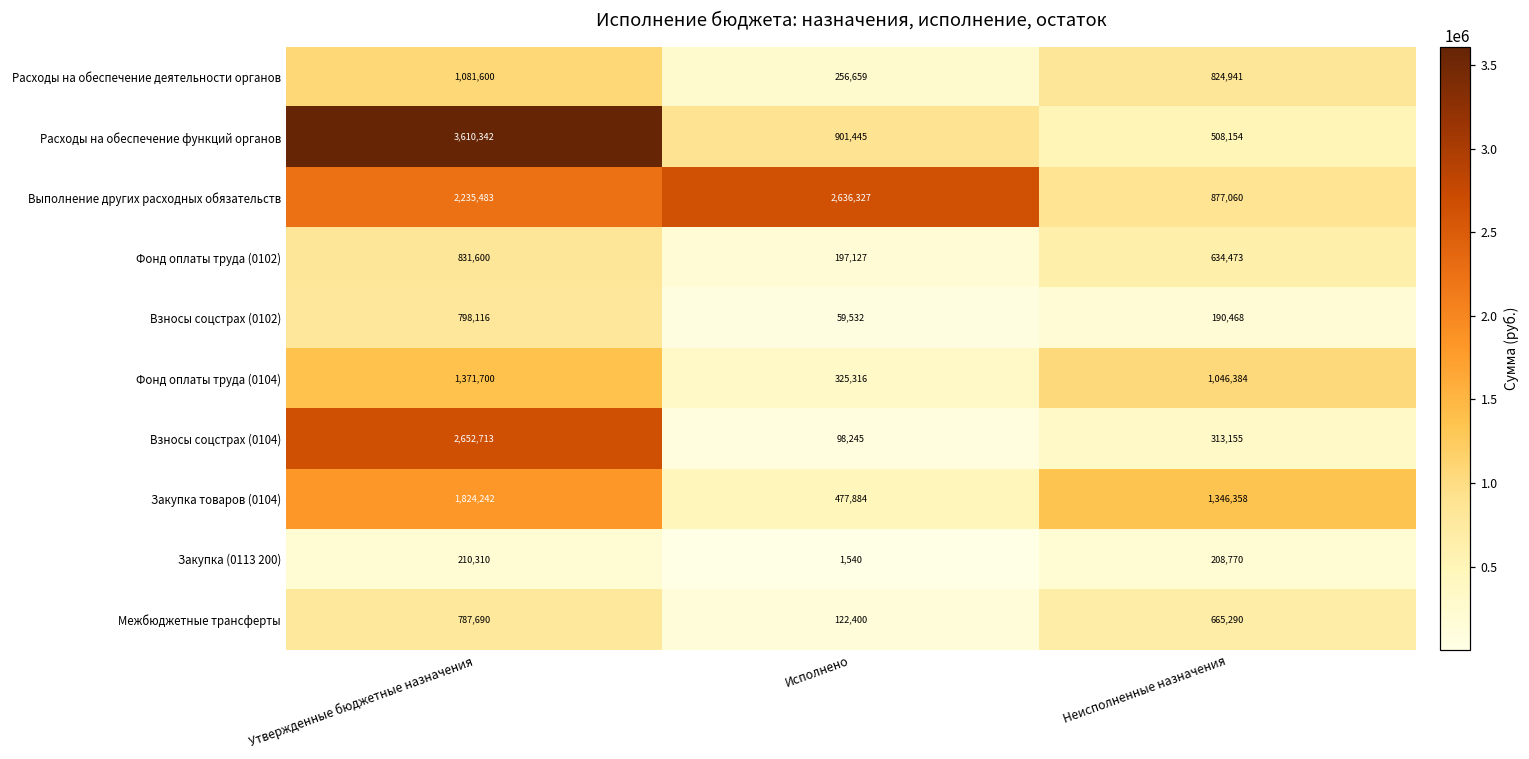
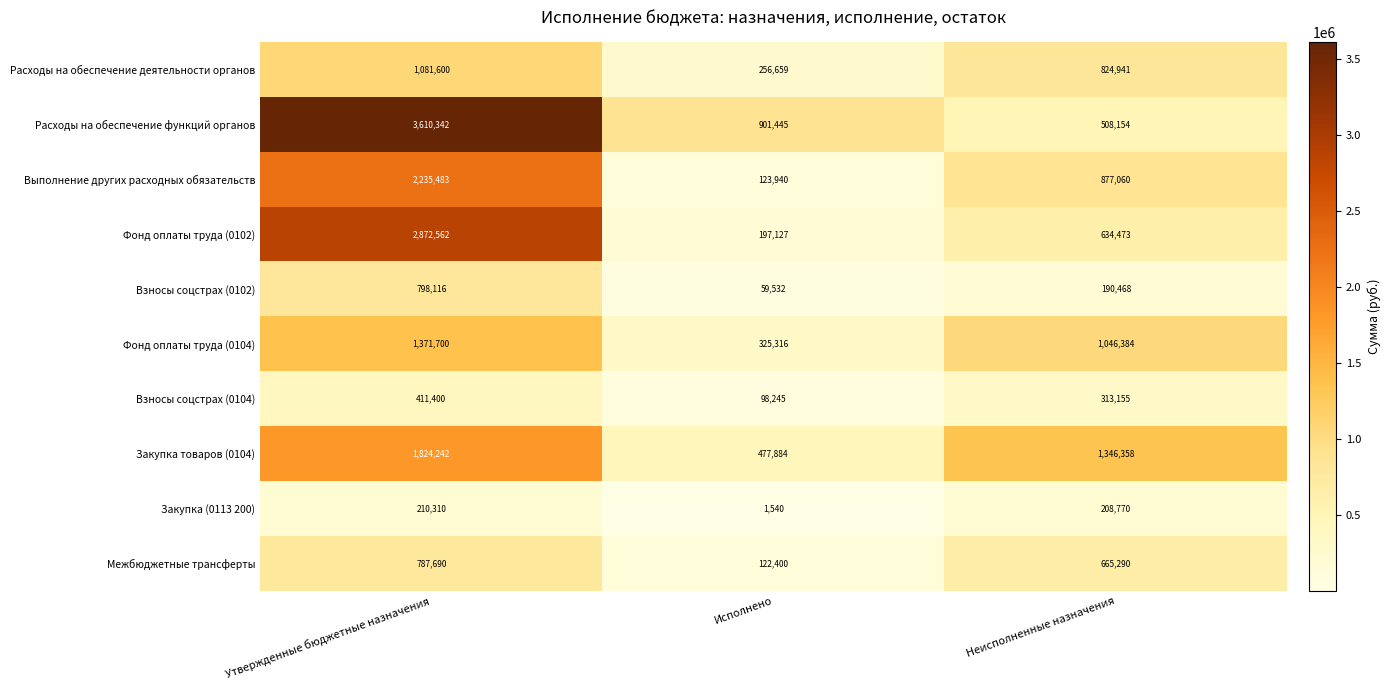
  {
    "Расходы на обеспечение деятельности органов": {
      "Утвержденные бюджетные назначения": "1,081,600",
      "Исполнено": "256,659",
      "Неисполненные назначения": "824,941"
    },
    "Расходы на обеспечение функций органов": {
      "Утвержденные бюджетные назначения": "3,610,342",
      "Исполнено": "901,445",
      "Неисполненные назначения": "508,154"
    },
    "Выполнение других расходных обязательств": {
      "Утвержденные бюджетные назначения": "2,235,483",
-     "Исполнено": "2,636,327",
+     "Исполнено": "123,940",
      "Неисполненные назначения": "877,060"
    },
    "Фонд оплаты труда (0102)": {
-     "Утвержденные бюджетные назначения": "831,600",
+     "Утвержденные бюджетные назначения": "2,872,562",
      "Исполнено": "197,127",
      "Неисполненные назначения": "634,473"
    },
    "Взносы соцстрах (0102)": {
      "Утвержденные бюджетные назначения": "798,116",
      "Исполнено": "59,532",
      "Неисполненные назначения": "190,468"
    },
    "Фонд оплаты труда (0104)": {
      "Утвержденные бюджетные назначения": "1,371,700",
      "Исполнено": "325,316",
      "Неисполненные назначения": "1,046,384"
    },
    "Взносы соцстрах (0104)": {
-     "Утвержденные бюджетные назначения": "2,652,713",
+     "Утвержденные бюджетные назначения": "411,400",
      "Исполнено": "98,245",
      "Неисполненные назначения": "313,155"
    },
    "Закупка товаров (0104)": {
      "Утвержденные бюджетные назначения": "1,824,242",
      "Исполнено": "477,884",
      "Неисполненные назначения": "1,346,358"
    },
    "Закупка (0113 200)": {
      "Утвержденные бюджетные назначения": "210,310",
      "Исполнено": "1,540",
      "Неисполненные назначения": "208,770"
    },
    "Межбюджетные трансферты": {
      "Утвержденные бюджетные назначения": "787,690",
      "Исполнено": "122,400",
      "Неисполненные назначения": "665,290"
    }
  }
